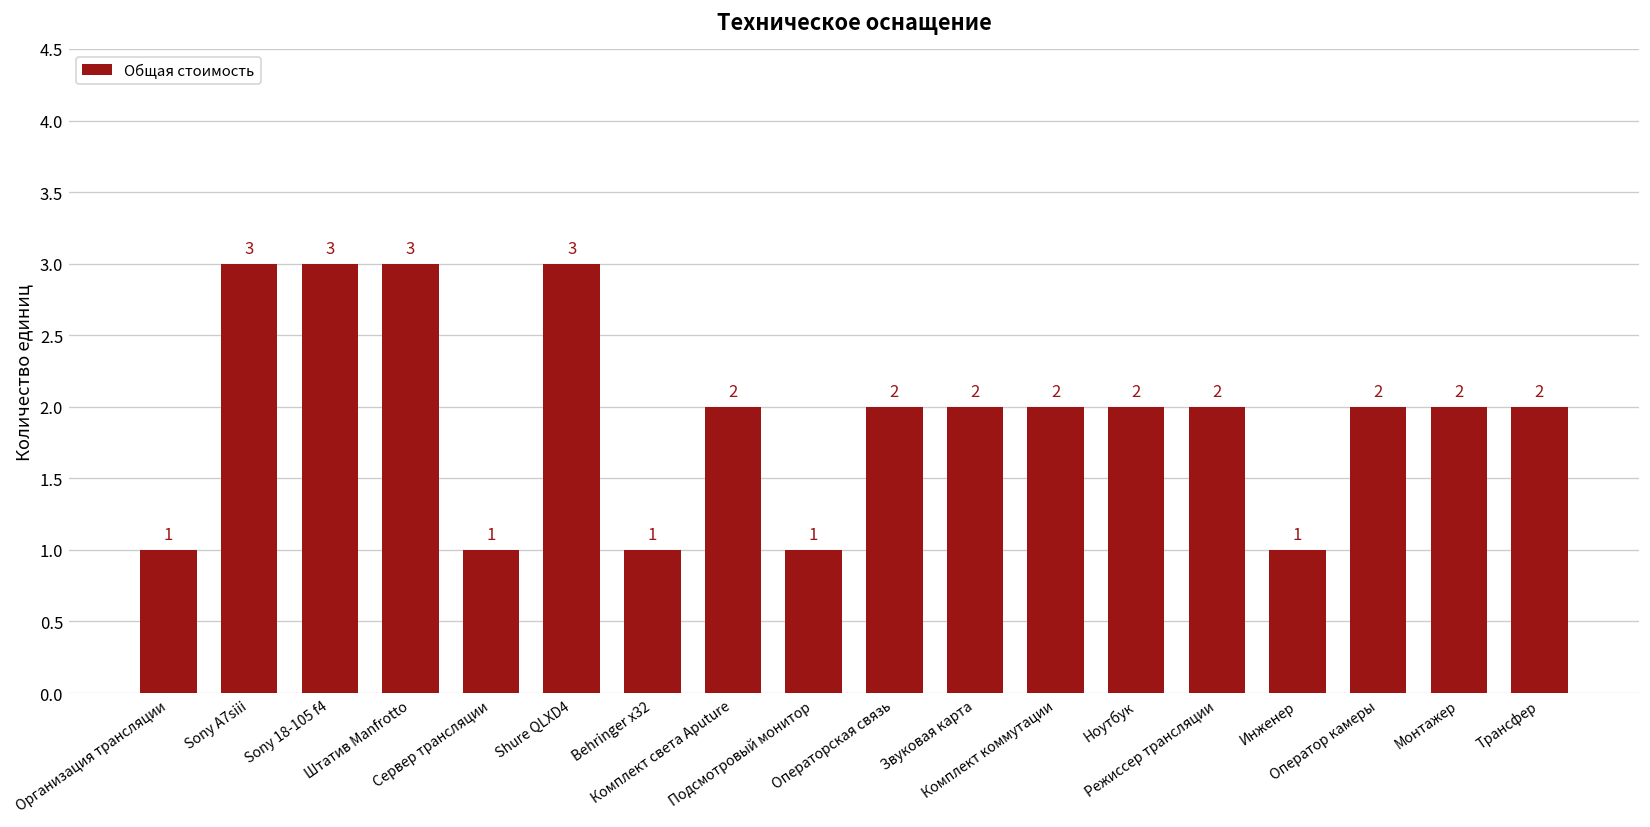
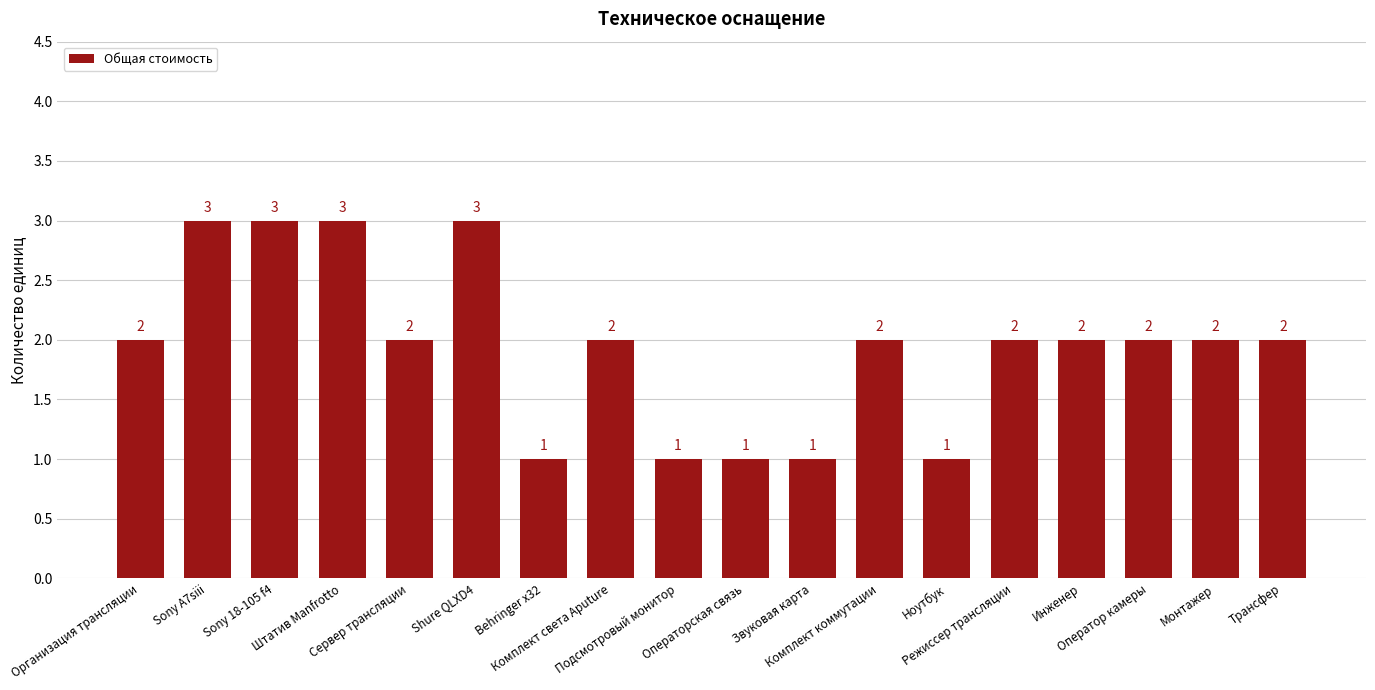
  {
-   "Организация трансляции": 1,
+   "Организация трансляции": 2,
    "Sony A7siii": 3,
    "Sony 18-105 f4": 3,
    "Штатив Manfrotto": 3,
-   "Сервер трансляции": 1,
+   "Сервер трансляции": 2,
    "Shure QLXD4": 3,
    "Behringer x32": 1,
    "Комплект света Aputure": 2,
    "Подсмотровый монитор": 1,
-   "Операторская связь": 2,
-   "Звуковая карта": 2,
+   "Операторская связь": 1,
+   "Звуковая карта": 1,
    "Комплект коммутации": 2,
-   "Ноутбук": 2,
+   "Ноутбук": 1,
    "Режиссер трансляции": 2,
-   "Инженер": 1,
+   "Инженер": 2,
    "Оператор камеры": 2,
    "Монтажер": 2,
    "Трансфер": 2
  }
